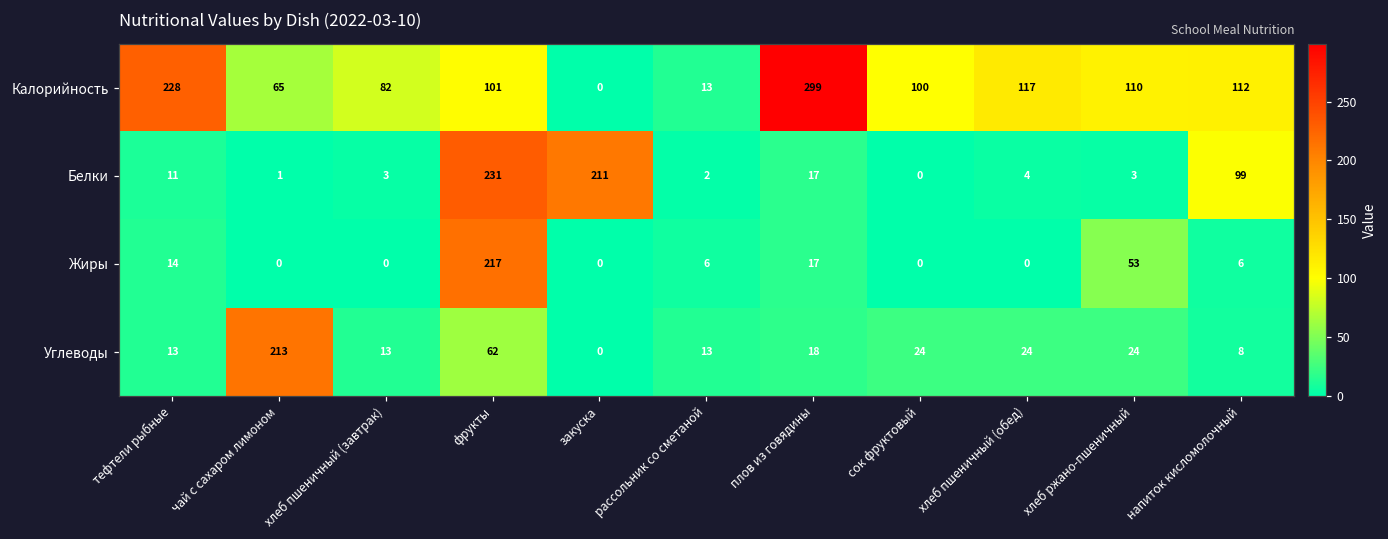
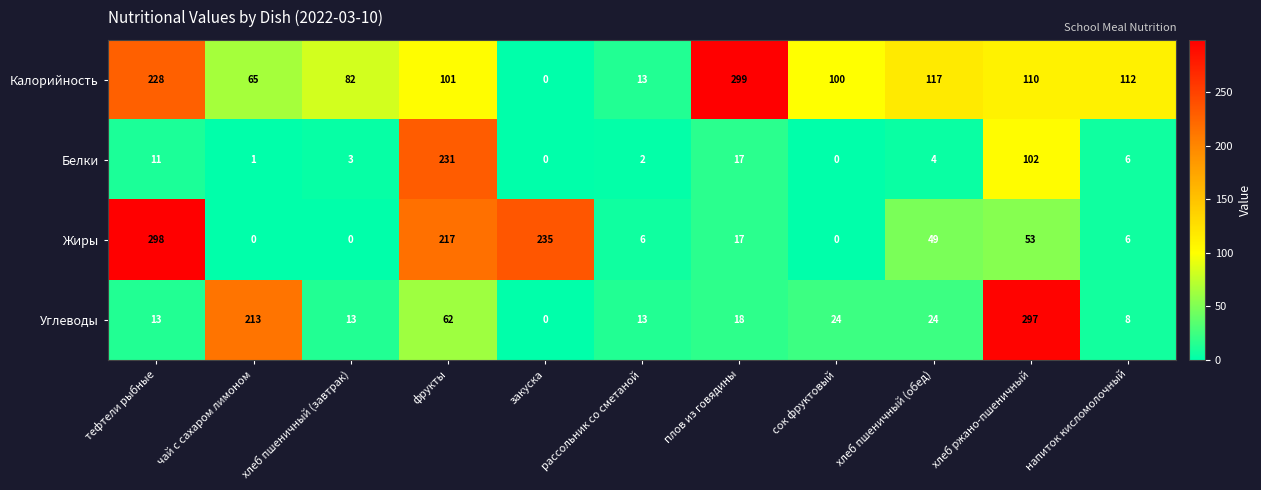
  {
    "Калорийность": {
      "тефтели рыбные": 228,
      "чай с сахаром лимоном": 65,
      "хлеб пшеничный (завтрак)": 82,
      "фрукты": 101,
      "закуска": 0,
      "рассольник со сметаной": 13,
      "плов из говядины": 299,
      "сок фруктовый": 100,
      "хлеб пшеничный (обед)": 117,
      "хлеб ржано-пшеничный": 110,
      "напиток кисломолочный": 112
    },
    "Белки": {
      "тефтели рыбные": 11,
      "чай с сахаром лимоном": 1,
      "хлеб пшеничный (завтрак)": 3,
      "фрукты": 231,
-     "закуска": 211,
+     "закуска": 0,
      "рассольник со сметаной": 2,
      "плов из говядины": 17,
      "сок фруктовый": 0,
      "хлеб пшеничный (обед)": 4,
-     "хлеб ржано-пшеничный": 3,
-     "напиток кисломолочный": 99
+     "хлеб ржано-пшеничный": 102,
+     "напиток кисломолочный": 6
    },
    "Жиры": {
-     "тефтели рыбные": 14,
+     "тефтели рыбные": 298,
      "чай с сахаром лимоном": 0,
      "хлеб пшеничный (завтрак)": 0,
      "фрукты": 217,
-     "закуска": 0,
+     "закуска": 235,
      "рассольник со сметаной": 6,
      "плов из говядины": 17,
      "сок фруктовый": 0,
-     "хлеб пшеничный (обед)": 0,
+     "хлеб пшеничный (обед)": 49,
      "хлеб ржано-пшеничный": 53,
      "напиток кисломолочный": 6
    },
    "Углеводы": {
      "тефтели рыбные": 13,
      "чай с сахаром лимоном": 213,
      "хлеб пшеничный (завтрак)": 13,
      "фрукты": 62,
      "закуска": 0,
      "рассольник со сметаной": 13,
      "плов из говядины": 18,
      "сок фруктовый": 24,
      "хлеб пшеничный (обед)": 24,
-     "хлеб ржано-пшеничный": 24,
+     "хлеб ржано-пшеничный": 297,
      "напиток кисломолочный": 8
    }
  }
